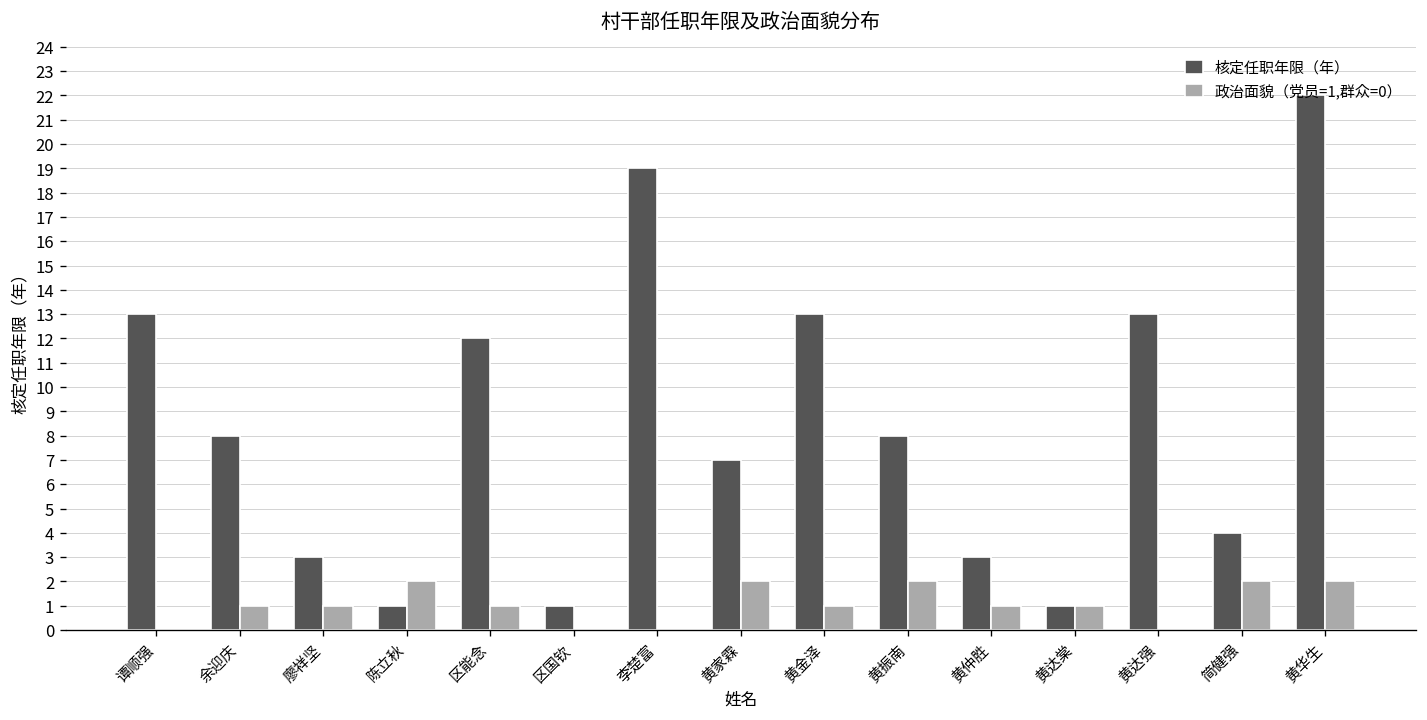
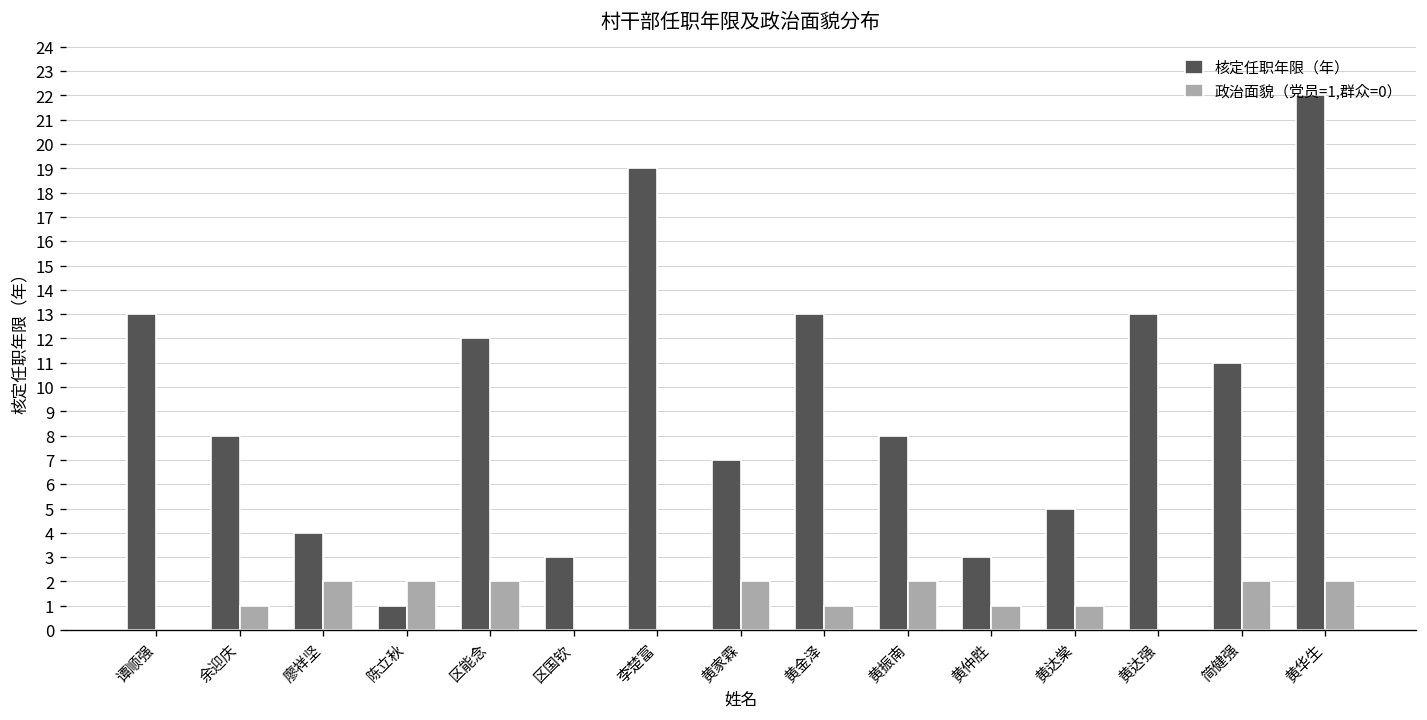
  {
    "核定任职年限（年）": {
      "谭顺强": 13,
      "余迎庆": 8,
-     "廖祥坚": 3,
+     "廖祥坚": 4,
      "陈立秋": 1,
      "区能念": 12,
-     "区国钦": 1,
+     "区国钦": 3,
      "李楚富": 19,
      "黄家霖": 7,
      "黄金泽": 13,
      "黄振南": 8,
      "黄仲胜": 3,
-     "黄达棠": 1,
+     "黄达棠": 5,
      "黄达强": 13,
-     "简健强": 4,
+     "简健强": 11,
      "黄华生": 22
    },
    "政治面貌（党员=1,群众=0）": {
      "谭顺强": 0,
      "余迎庆": 1,
-     "廖祥坚": 1,
+     "廖祥坚": 2,
      "陈立秋": 2,
-     "区能念": 1,
+     "区能念": 2,
      "区国钦": 0,
      "李楚富": 0,
      "黄家霖": 2,
      "黄金泽": 1,
      "黄振南": 2,
      "黄仲胜": 1,
      "黄达棠": 1,
      "黄达强": 0,
      "简健强": 2,
      "黄华生": 2
    }
  }
